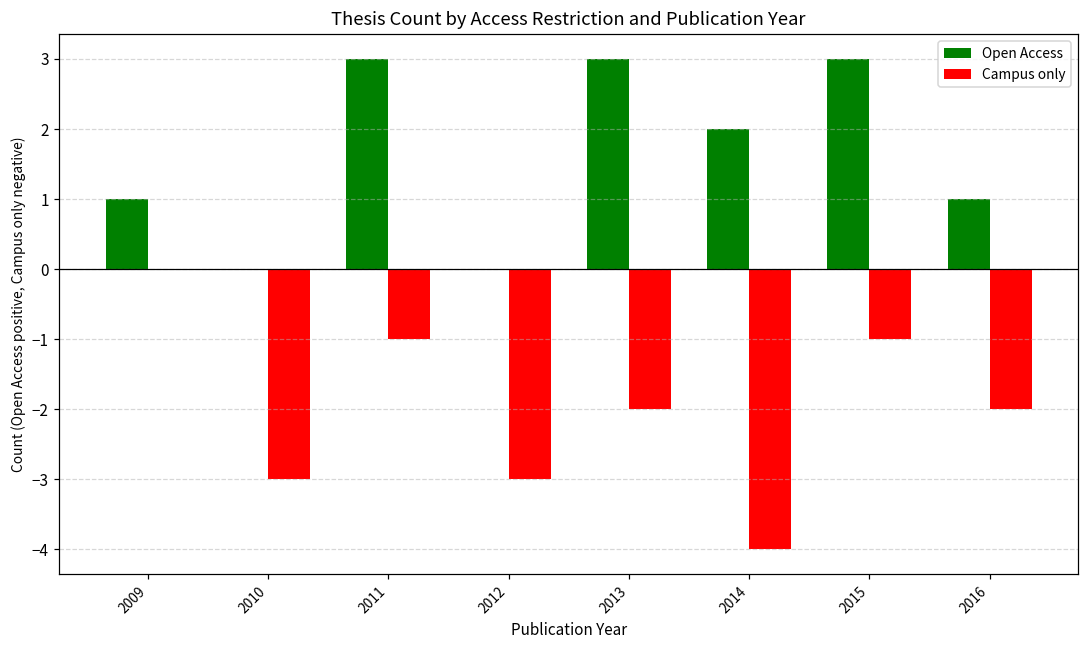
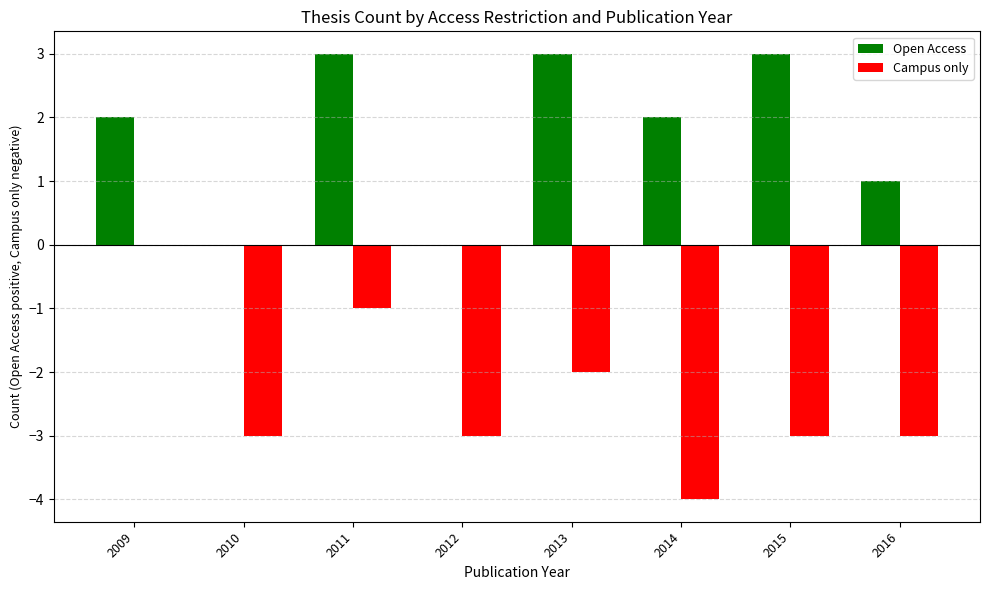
  {
    "Open Access": {
-     "2009": 1,
+     "2009": 2,
      "2010": 0,
      "2011": 3,
      "2012": 0,
      "2013": 3,
      "2014": 2,
      "2015": 3,
      "2016": 1
    },
    "Campus only": {
      "2009": 0.0,
      "2010": -3.0,
      "2011": -1.0,
      "2012": -3.0,
      "2013": -2.0,
      "2014": -4.0,
-     "2015": -1.0,
-     "2016": -2.0
+     "2015": -3.0,
+     "2016": -3.0
    }
  }
